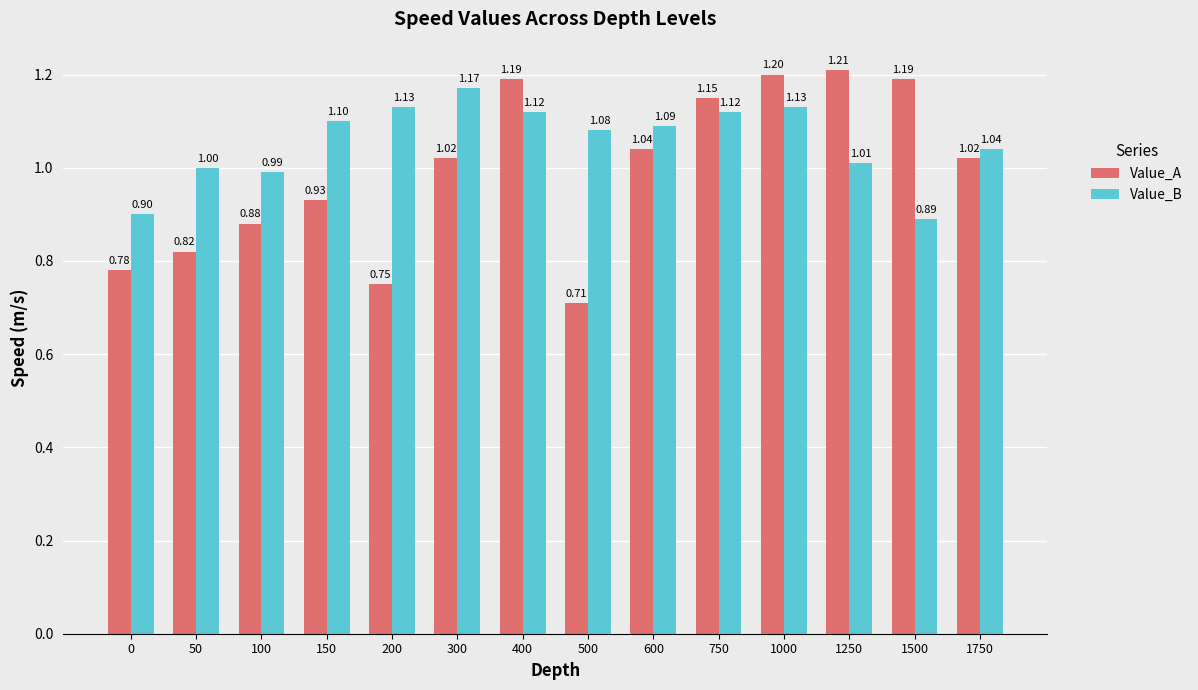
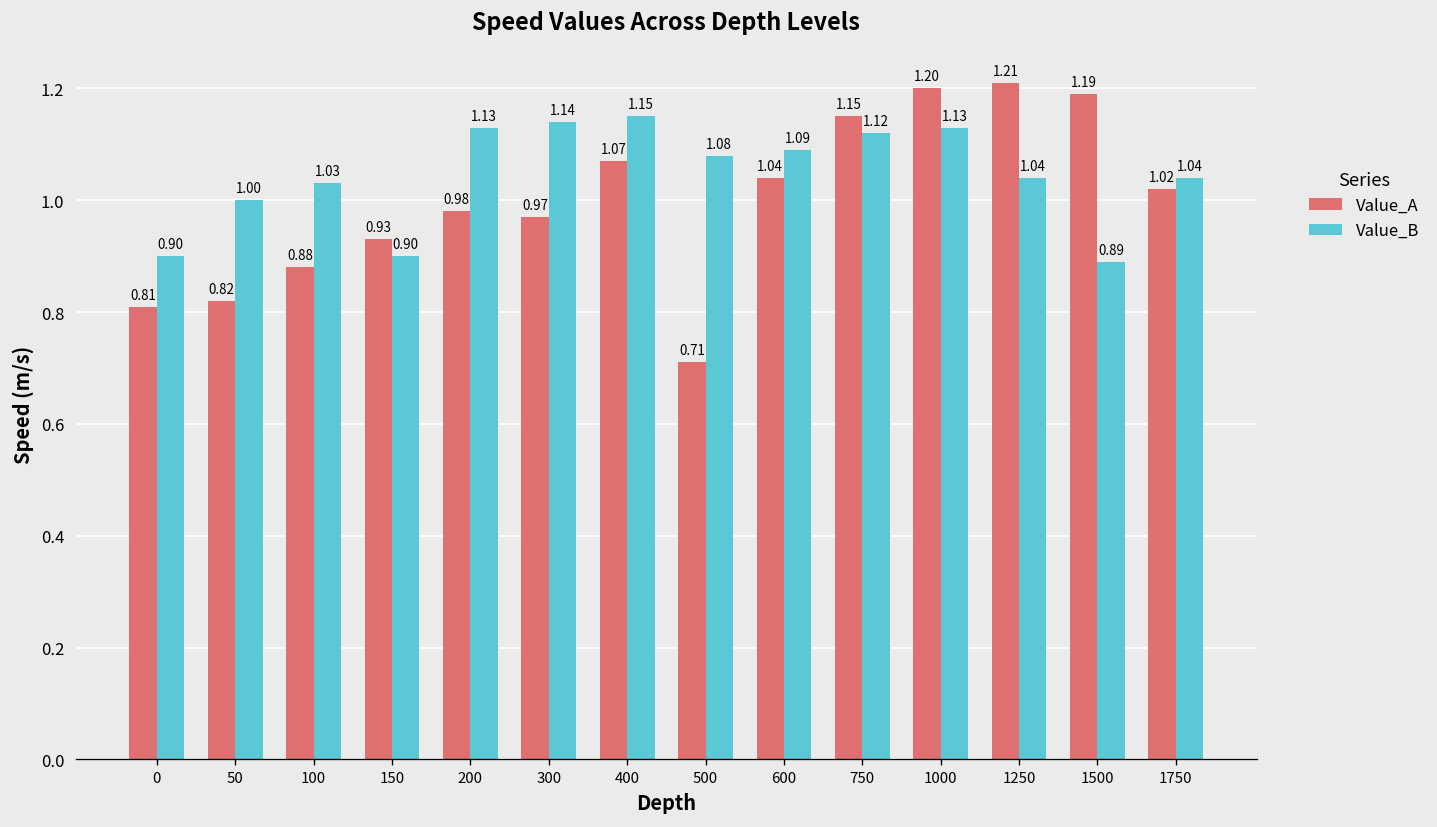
  {
    "Value_A": {
-     "0": 0.78,
+     "0": 0.81,
      "50": 0.82,
      "100": 0.88,
      "150": 0.93,
-     "200": 0.75,
-     "300": 1.02,
-     "400": 1.19,
+     "200": 0.98,
+     "300": 0.97,
+     "400": 1.07,
      "500": 0.71,
      "600": 1.04,
      "750": 1.15,
      "1000": 1.20,
      "1250": 1.21,
      "1500": 1.19,
      "1750": 1.02
    },
    "Value_B": {
      "0": 0.90,
      "50": 1.00,
-     "100": 0.99,
-     "150": 1.10,
+     "100": 1.03,
+     "150": 0.90,
      "200": 1.13,
-     "300": 1.17,
-     "400": 1.12,
+     "300": 1.14,
+     "400": 1.15,
      "500": 1.08,
      "600": 1.09,
      "750": 1.12,
      "1000": 1.13,
-     "1250": 1.01,
+     "1250": 1.04,
      "1500": 0.89,
      "1750": 1.04
    }
  }
